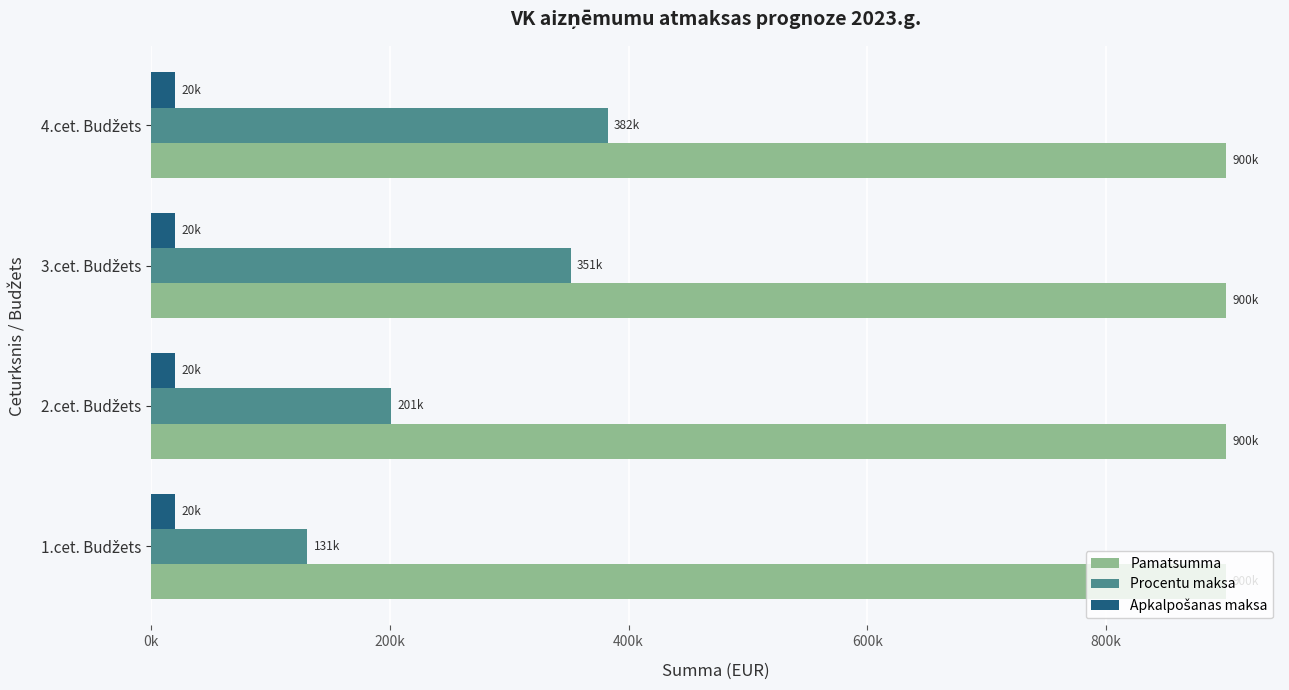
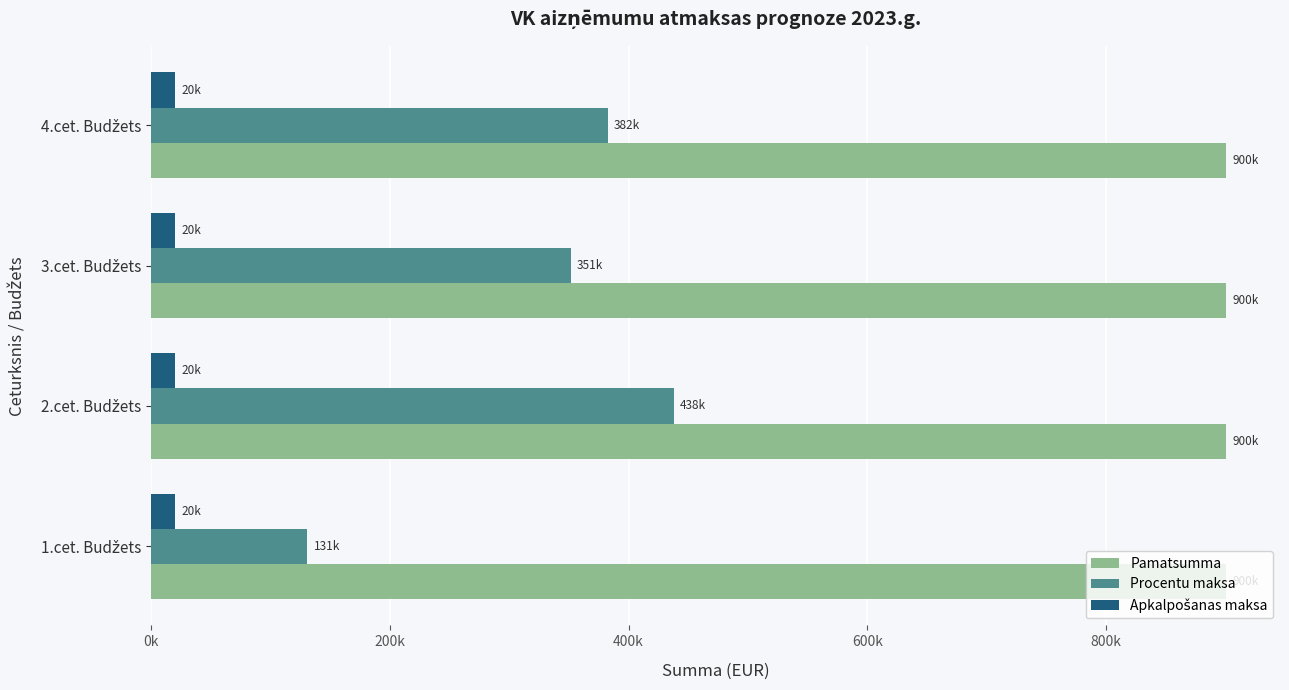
  {
    "Pamatsumma": {
      "4.cet. Budžets": "900k",
      "3.cet. Budžets": "900k",
      "2.cet. Budžets": "900k"
    },
    "Procentu maksa": {
      "4.cet. Budžets": "382k",
      "3.cet. Budžets": "351k",
-     "2.cet. Budžets": "201k",
+     "2.cet. Budžets": "438k",
      "1.cet. Budžets": "131k"
    },
    "Apkalpošanas maksa": {
      "4.cet. Budžets": "20k",
      "3.cet. Budžets": "20k",
      "2.cet. Budžets": "20k",
      "1.cet. Budžets": "20k"
    }
  }
